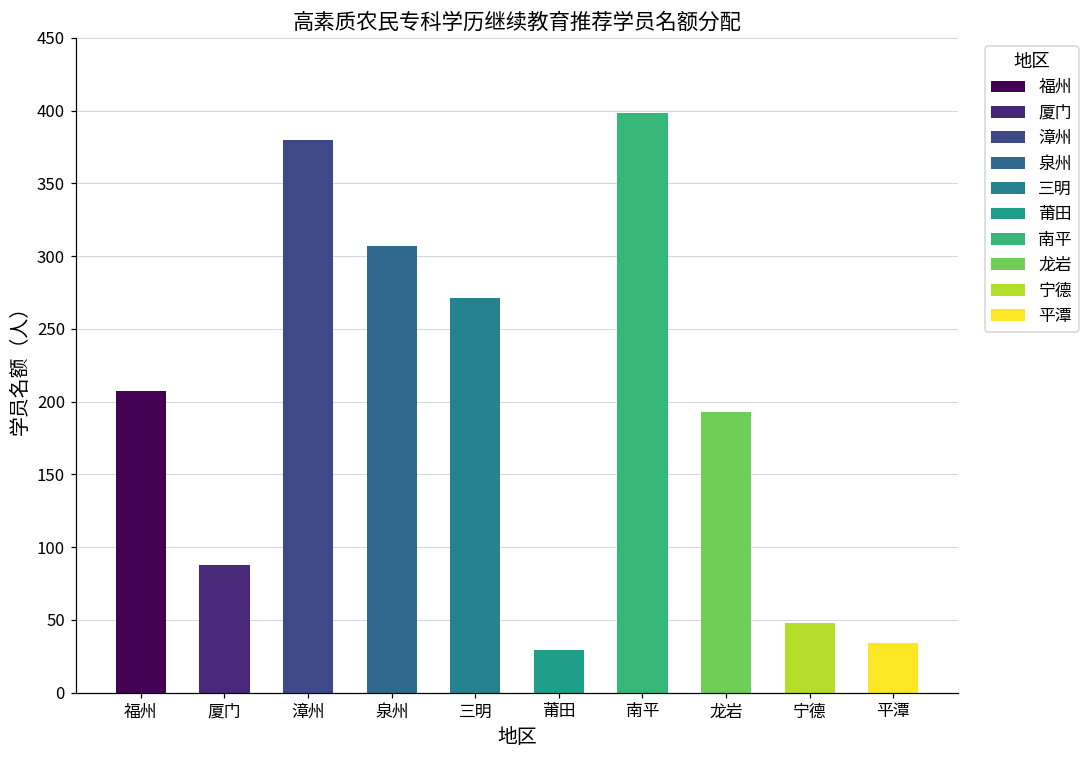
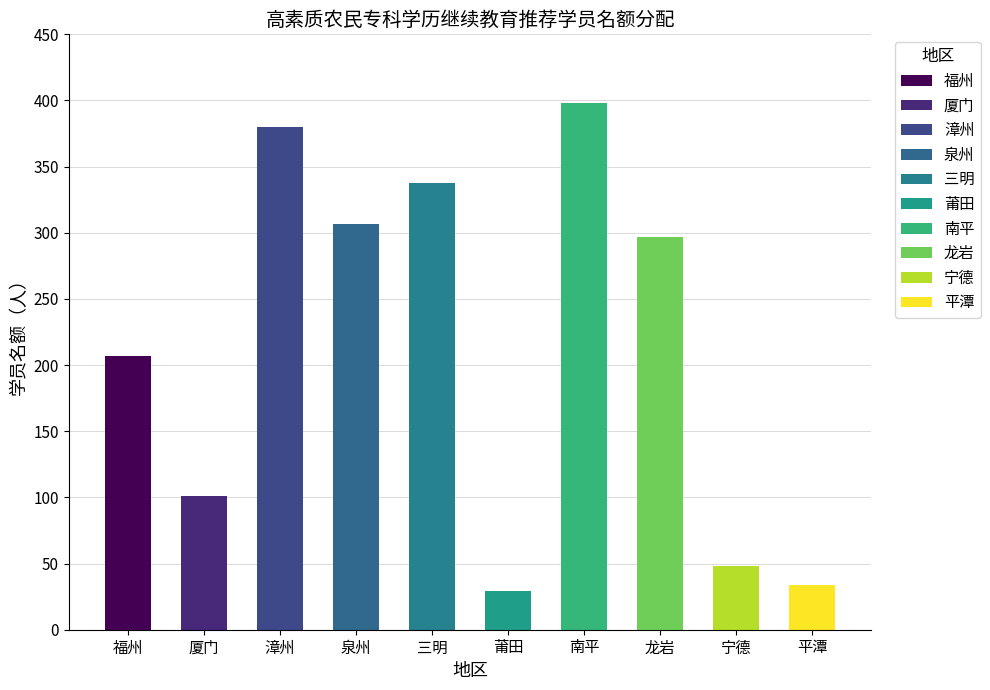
  {
    "福州": 207,
-   "厦门": 88,
+   "厦门": 101,
    "漳州": 380,
    "泉州": 307,
-   "三明": 271,
+   "三明": 338,
    "莆田": 29,
    "南平": 398,
-   "龙岩": 193,
+   "龙岩": 297,
    "宁德": 48,
    "平潭": 34
  }
